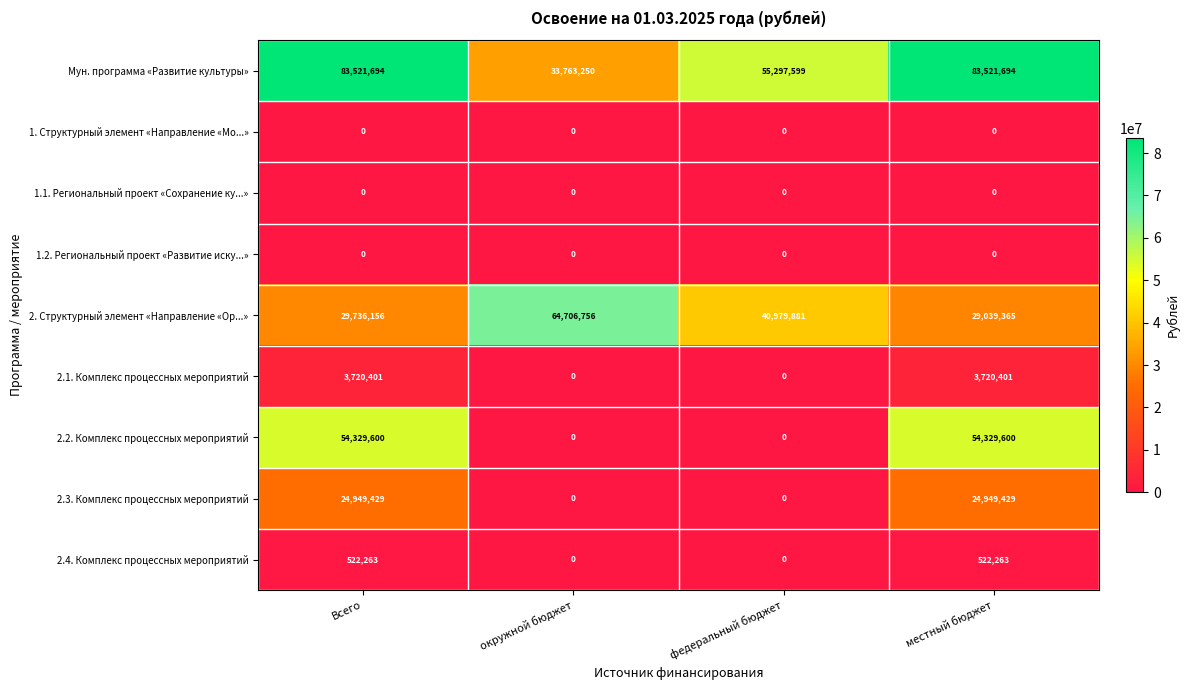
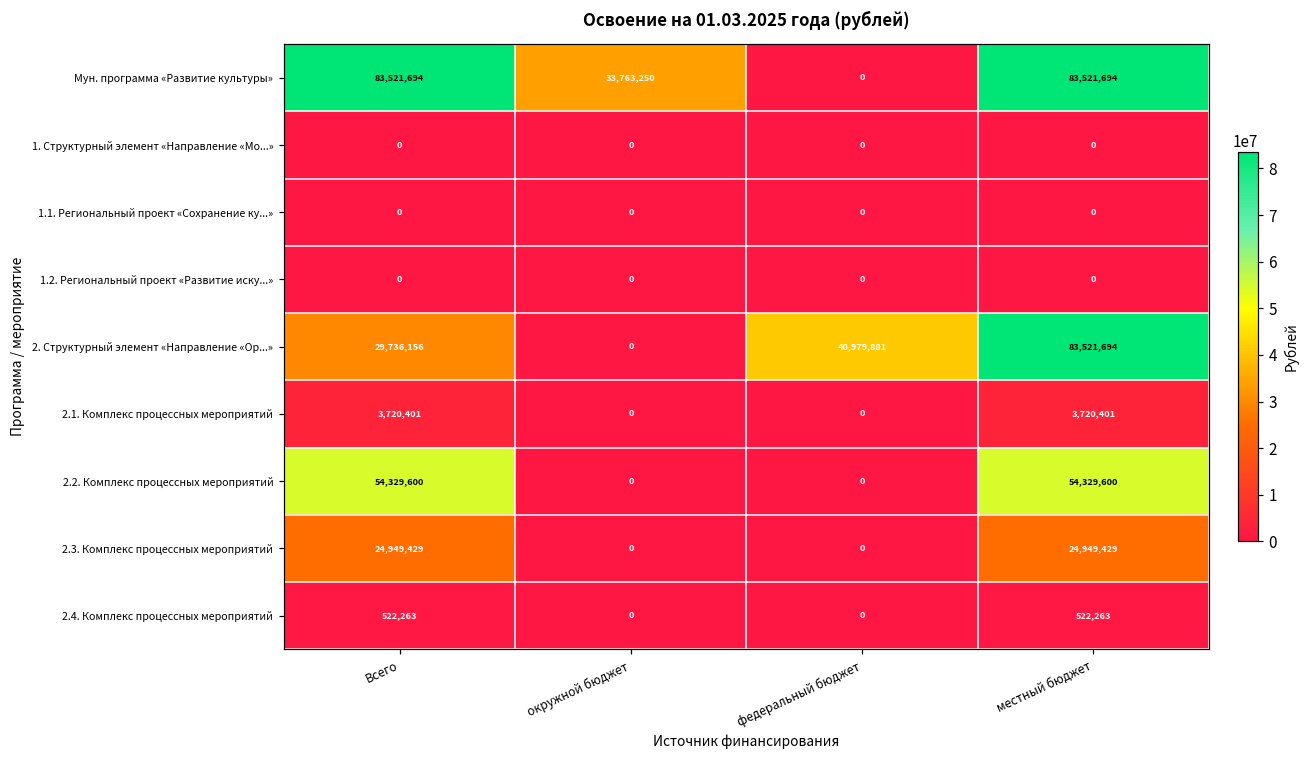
  {
    "Мун. программа «Развитие культуры»": {
      "Всего": "83,521,694",
      "окружной бюджет": "33,763,250",
-     "федеральный бюджет": "55,297,599",
+     "федеральный бюджет": "0",
      "местный бюджет": "83,521,694"
    },
    "1. Структурный элемент «Направление «Мо...»": {
      "Всего": "0",
      "окружной бюджет": "0",
      "федеральный бюджет": "0",
      "местный бюджет": "0"
    },
    "1.1. Региональный проект «Сохранение ку...»": {
      "Всего": "0",
      "окружной бюджет": "0",
      "федеральный бюджет": "0",
      "местный бюджет": "0"
    },
    "1.2. Региональный проект «Развитие иску...»": {
      "Всего": "0",
      "окружной бюджет": "0",
      "федеральный бюджет": "0",
      "местный бюджет": "0"
    },
    "2. Структурный элемент «Направление «Ор...»": {
      "Всего": "29,736,156",
-     "окружной бюджет": "64,706,756",
+     "окружной бюджет": "0",
      "федеральный бюджет": "40,979,881",
-     "местный бюджет": "29,039,365"
+     "местный бюджет": "83,521,694"
    },
    "2.1. Комплекс процессных мероприятий": {
      "Всего": "3,720,401",
      "окружной бюджет": "0",
      "федеральный бюджет": "0",
      "местный бюджет": "3,720,401"
    },
    "2.2. Комплекс процессных мероприятий": {
      "Всего": "54,329,600",
      "окружной бюджет": "0",
      "федеральный бюджет": "0",
      "местный бюджет": "54,329,600"
    },
    "2.3. Комплекс процессных мероприятий": {
      "Всего": "24,949,429",
      "окружной бюджет": "0",
      "федеральный бюджет": "0",
      "местный бюджет": "24,949,429"
    },
    "2.4. Комплекс процессных мероприятий": {
      "Всего": "522,263",
      "окружной бюджет": "0",
      "федеральный бюджет": "0",
      "местный бюджет": "522,263"
    }
  }
